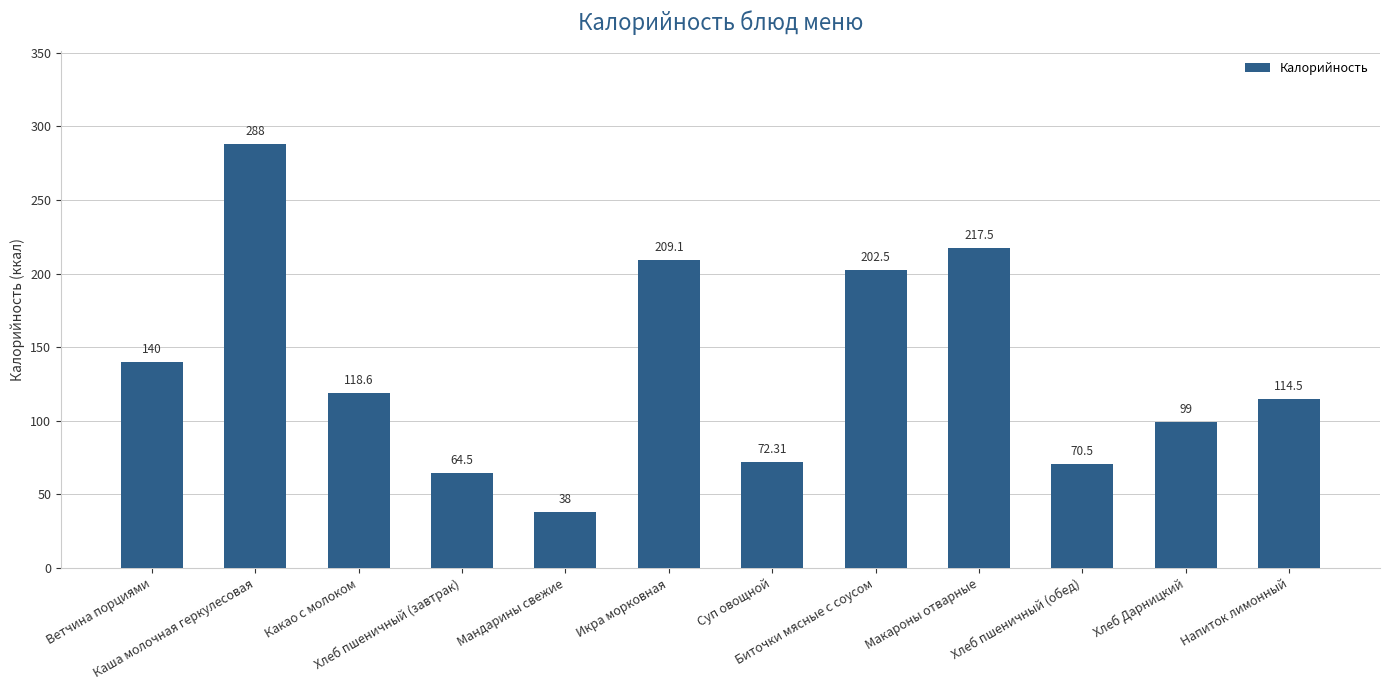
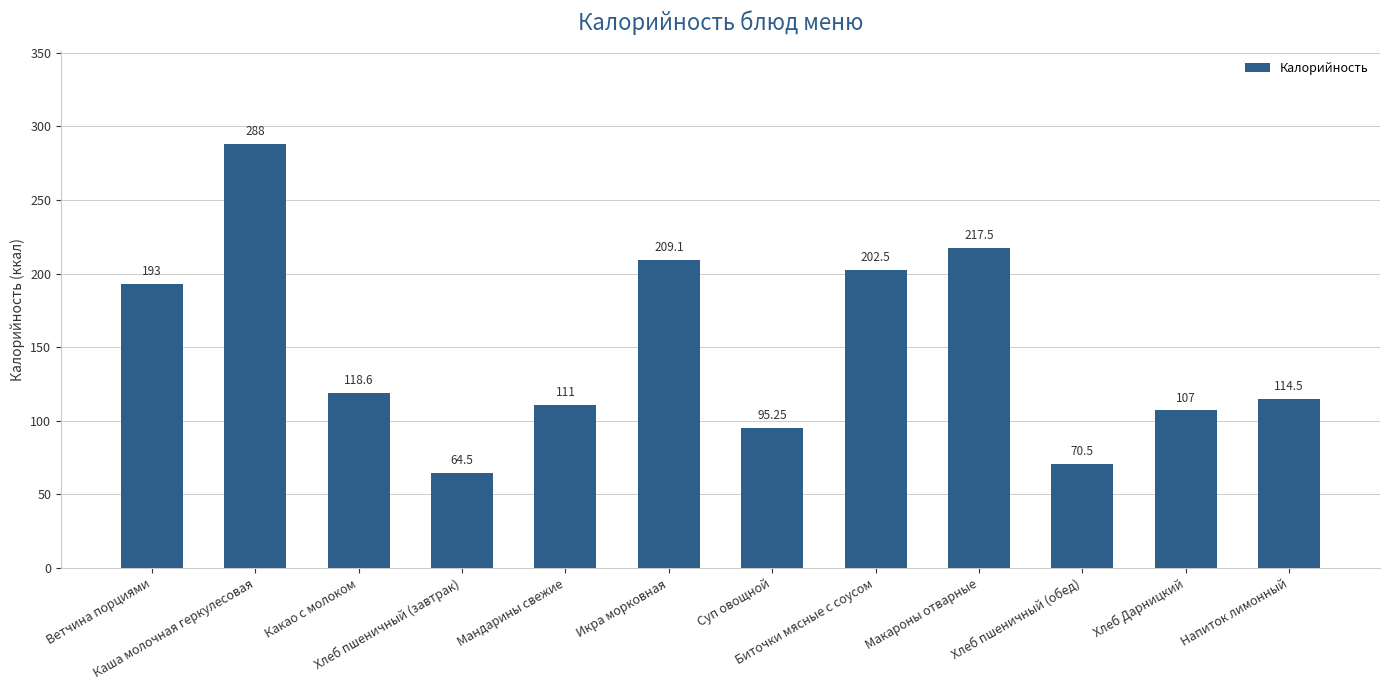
  {
-   "Ветчина порциями": 140,
+   "Ветчина порциями": 193,
    "Каша молочная геркулесовая": 288,
    "Какао с молоком": 118.6,
    "Хлеб пшеничный (завтрак)": 64.5,
-   "Мандарины свежие": 38,
+   "Мандарины свежие": 111,
    "Икра морковная": 209.1,
-   "Суп овощной": 72.31,
+   "Суп овощной": 95.25,
    "Биточки мясные с соусом": 202.5,
    "Макароны отварные": 217.5,
    "Хлеб пшеничный (обед)": 70.5,
-   "Хлеб Дарницкий": 99,
+   "Хлеб Дарницкий": 107,
    "Напиток лимонный": 114.5
  }
